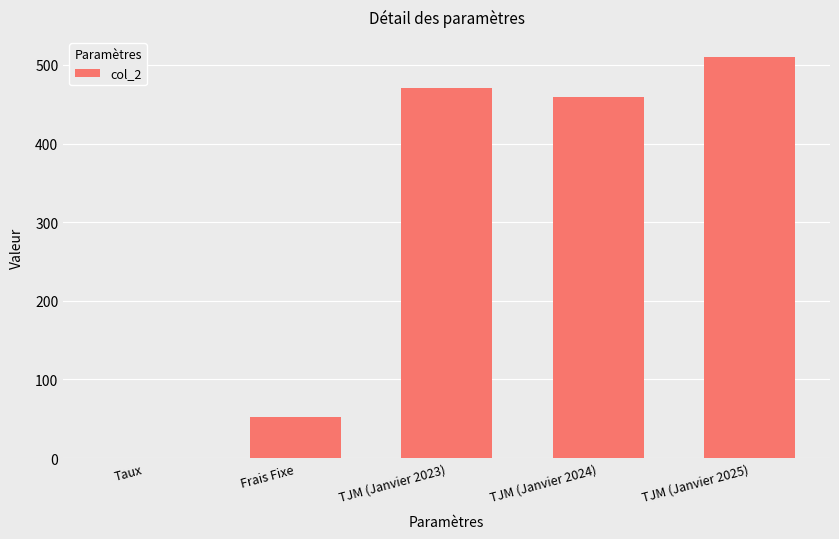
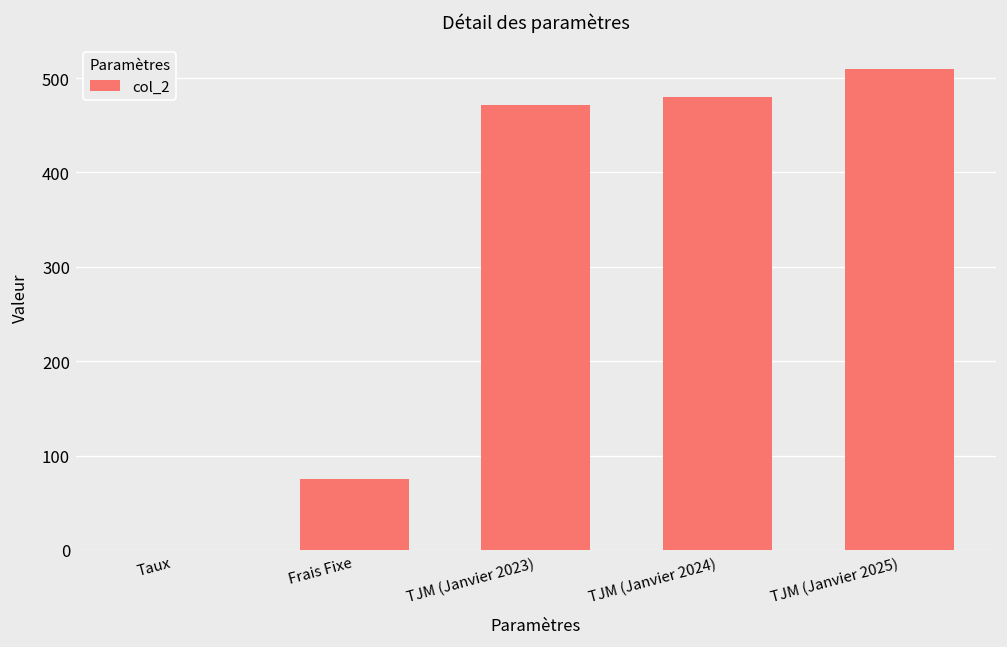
  {
-   "Frais Fixe": 50,
+   "Frais Fixe": 80,
    "TJM (Janvier 2023)": 470,
-   "TJM (Janvier 2024)": 460,
+   "TJM (Janvier 2024)": 480,
    "TJM (Janvier 2025)": 510
  }
